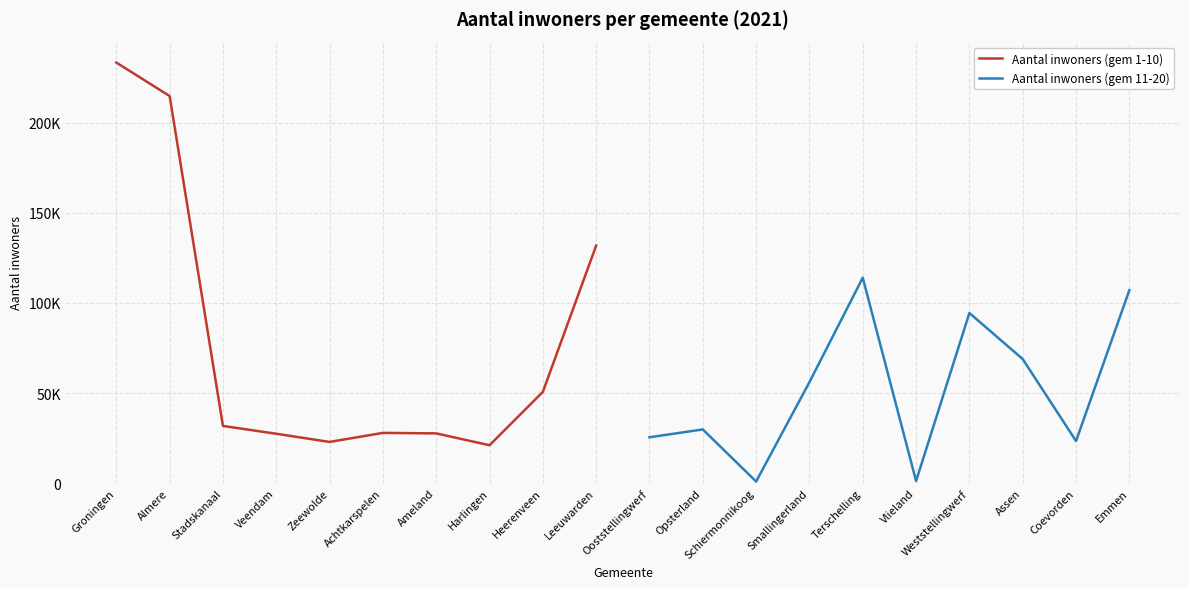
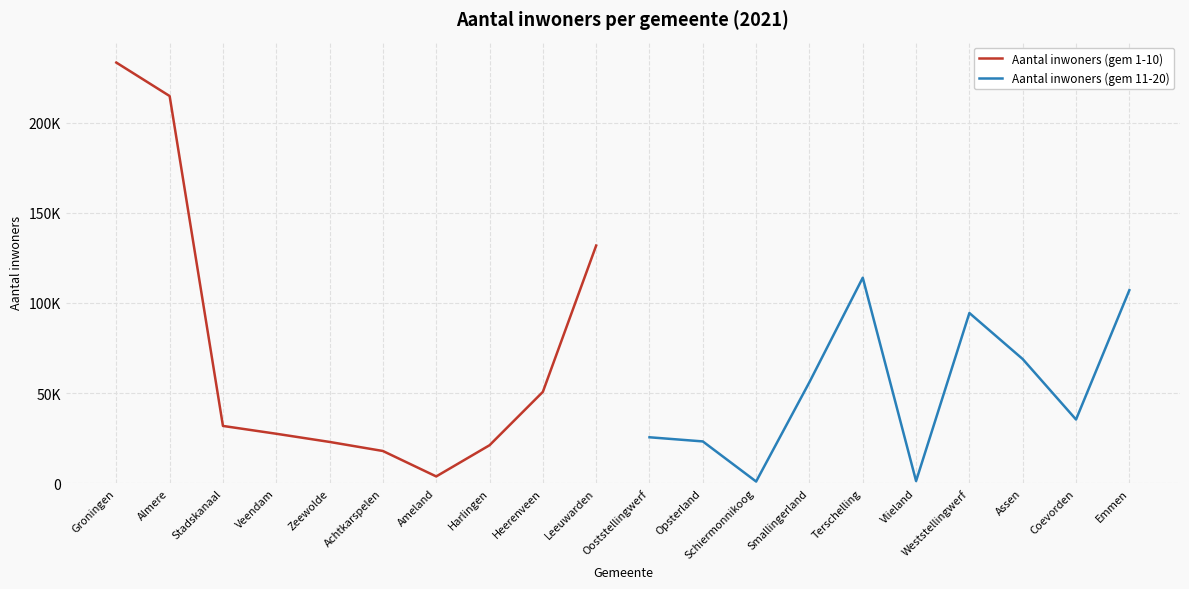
  {
    "Aantal inwoners (gem 1-10)": {
      "Groningen": 233000,
      "Almere": 215000,
      "Stadskanaal": 32000,
      "Veendam": 27000,
      "Zeewolde": 23000,
-     "Achtkarspelen": 28000,
-     "Ameland": 28000,
+     "Achtkarspelen": 18000,
+     "Ameland": 4000,
      "Harlingen": 21000,
      "Heerenveen": 51000,
      "Leeuwarden": 132000
    },
    "Aantal inwoners (gem 11-20)": {
      "Ooststellingwerf": 25000,
-     "Opsterland": 30000,
+     "Opsterland": 23000,
      "Schiermonnikoog": 1000,
      "Smallingerland": 56000,
      "Terschelling": 114000,
      "Vlieland": 1000,
      "Weststellingwerf": 94000,
      "Assen": 69000,
-     "Coevorden": 23000,
+     "Coevorden": 35000,
      "Emmen": 107000
    }
  }
